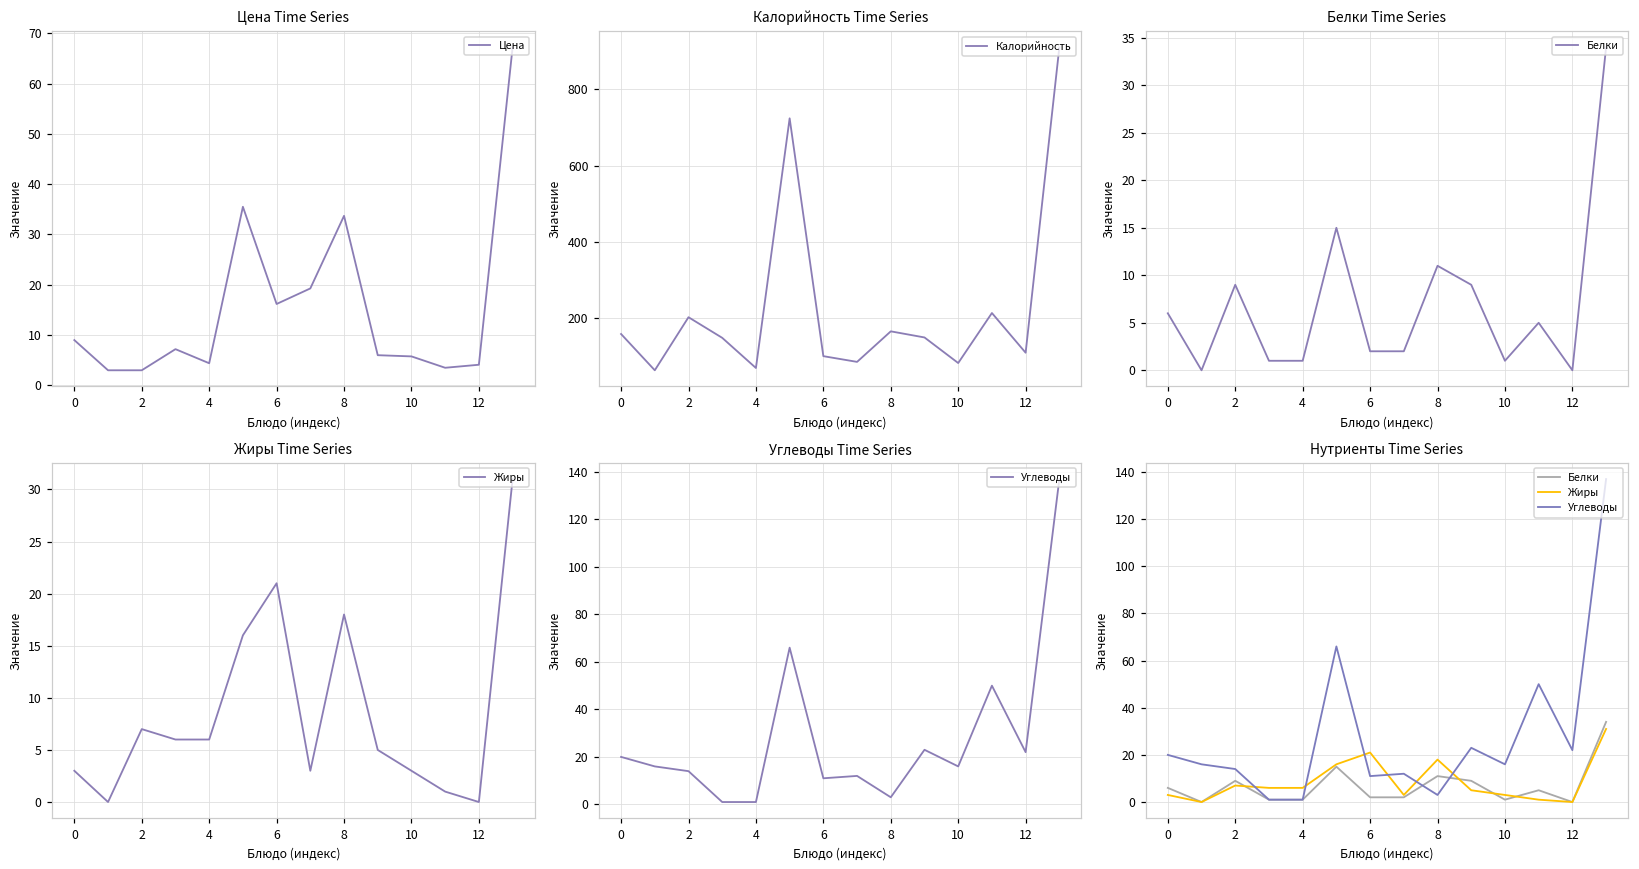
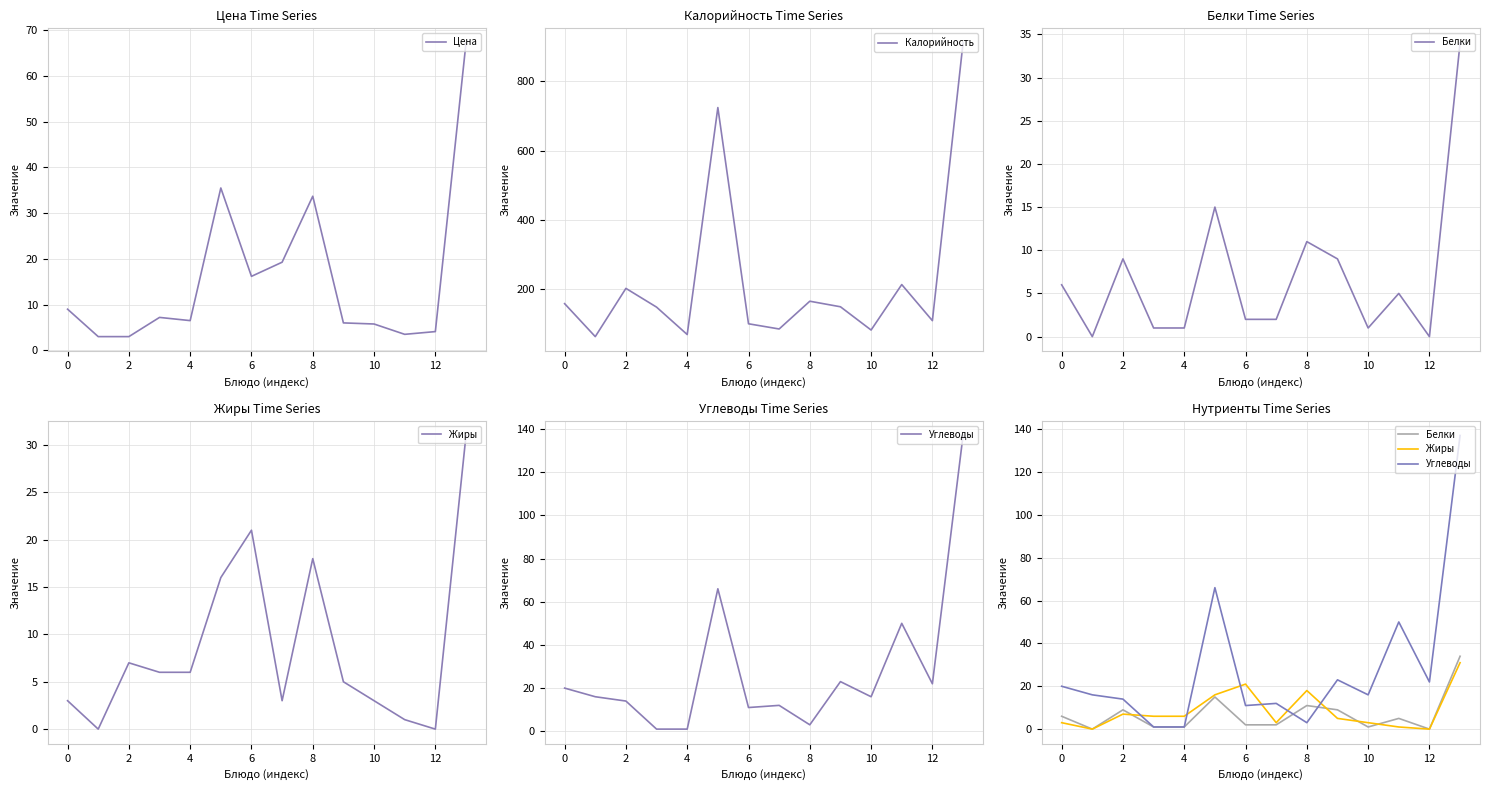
  {
    "Цена Time Series": {
      "0": 9,
      "2": 3,
-     "4": 4,
+     "4": 7,
      "6": 16,
      "8": 34,
      "10": 6,
      "12": 4
    },
    "Калорийность Time Series": {
      "0": 160,
      "2": 200,
      "4": 70,
      "6": 100,
      "8": 170,
      "10": 80,
      "12": 110
    },
    "Белки Time Series": {
      "0": 6,
      "2": 9,
      "4": 1,
      "6": 2,
      "8": 11,
      "10": 1,
      "12": 0
    },
    "Жиры Time Series": {
      "0": 3,
      "2": 7,
      "4": 6,
      "6": 21,
      "8": 18,
      "10": 3,
      "12": 0
    },
    "Углеводы Time Series": {
      "0": 20,
      "2": 14,
      "4": 1,
      "6": 11,
      "8": 3,
      "10": 16,
      "12": 22
    },
    "Нутриенты Time Series": {
      "Белки": {
        "0": 6,
        "2": 9,
        "6": 2,
        "8": 11,
        "10": 1
      },
      "Жиры": {
        "0": 3,
        "2": 7,
        "4": 6,
        "6": 21,
        "8": 18,
        "10": 3
      },
      "Углеводы": {
        "0": 20,
        "2": 14,
        "6": 11,
        "8": 3,
        "10": 16,
        "12": 22
      }
    }
  }
